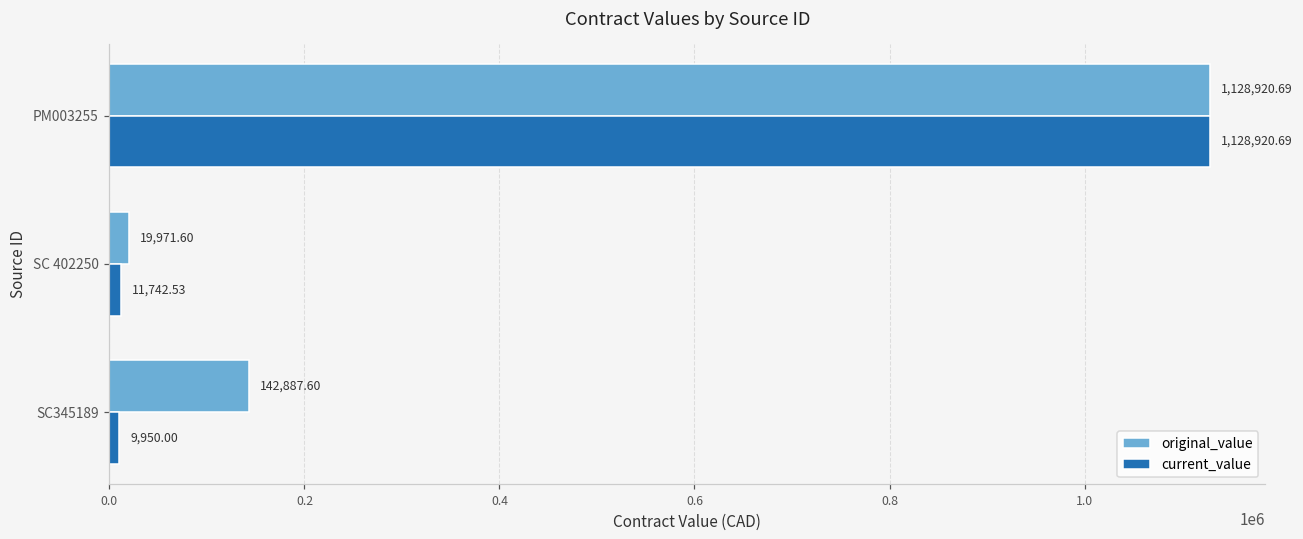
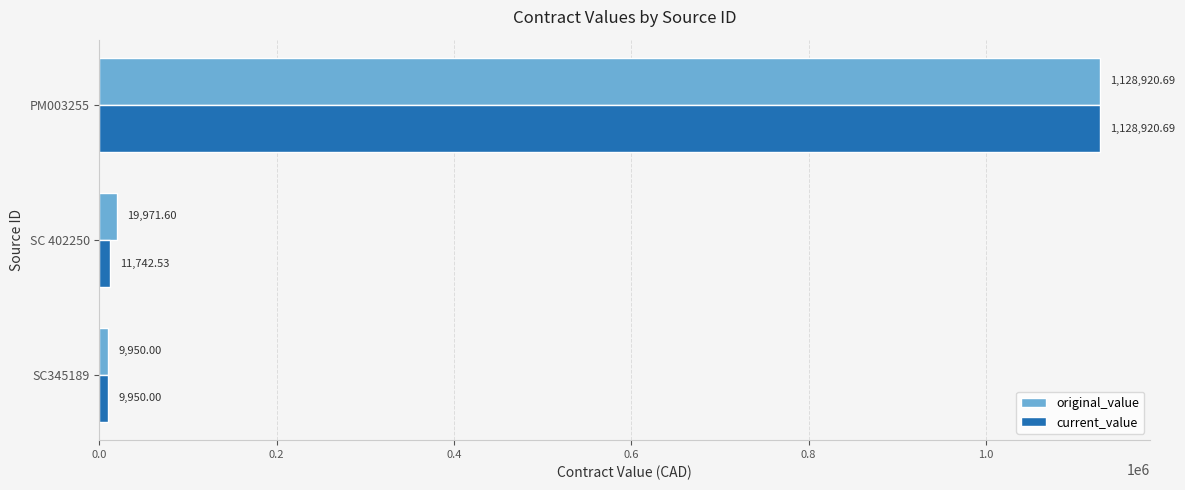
  {
    "original_value": {
      "PM003255": "1,128,920.69",
      "SC 402250": "19,971.60",
-     "SC345189": "142,887.60"
+     "SC345189": "9,950.00"
    },
    "current_value": {
      "PM003255": "1,128,920.69",
      "SC 402250": "11,742.53",
      "SC345189": "9,950.00"
    }
  }
